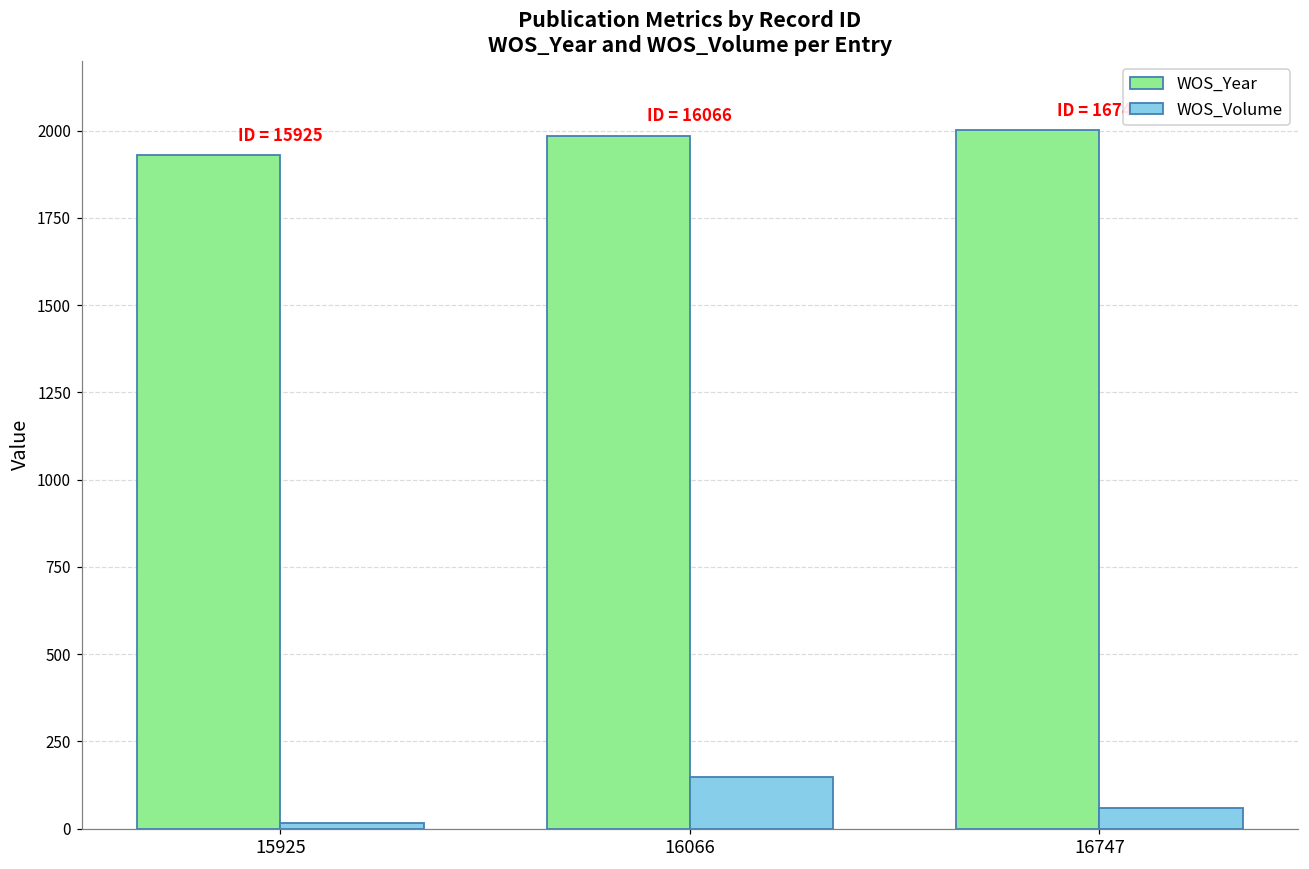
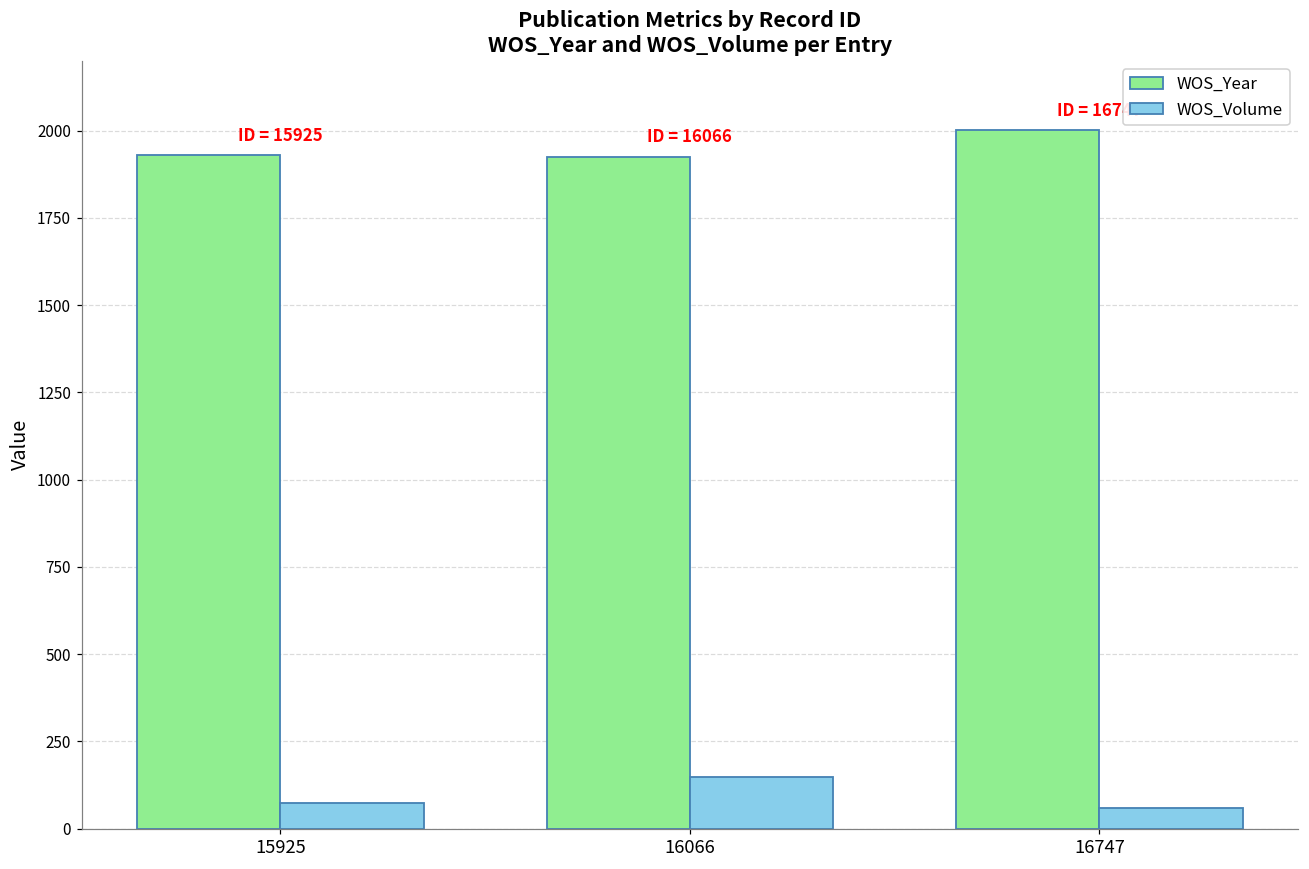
  {
    "WOS_Year": {
      "15925": 1930,
-     "16066": 1990,
+     "16066": 1930,
      "16747": 2000
    },
    "WOS_Volume": {
-     "15925": 20,
+     "15925": 70,
      "16066": 150,
      "16747": 60
    }
  }
